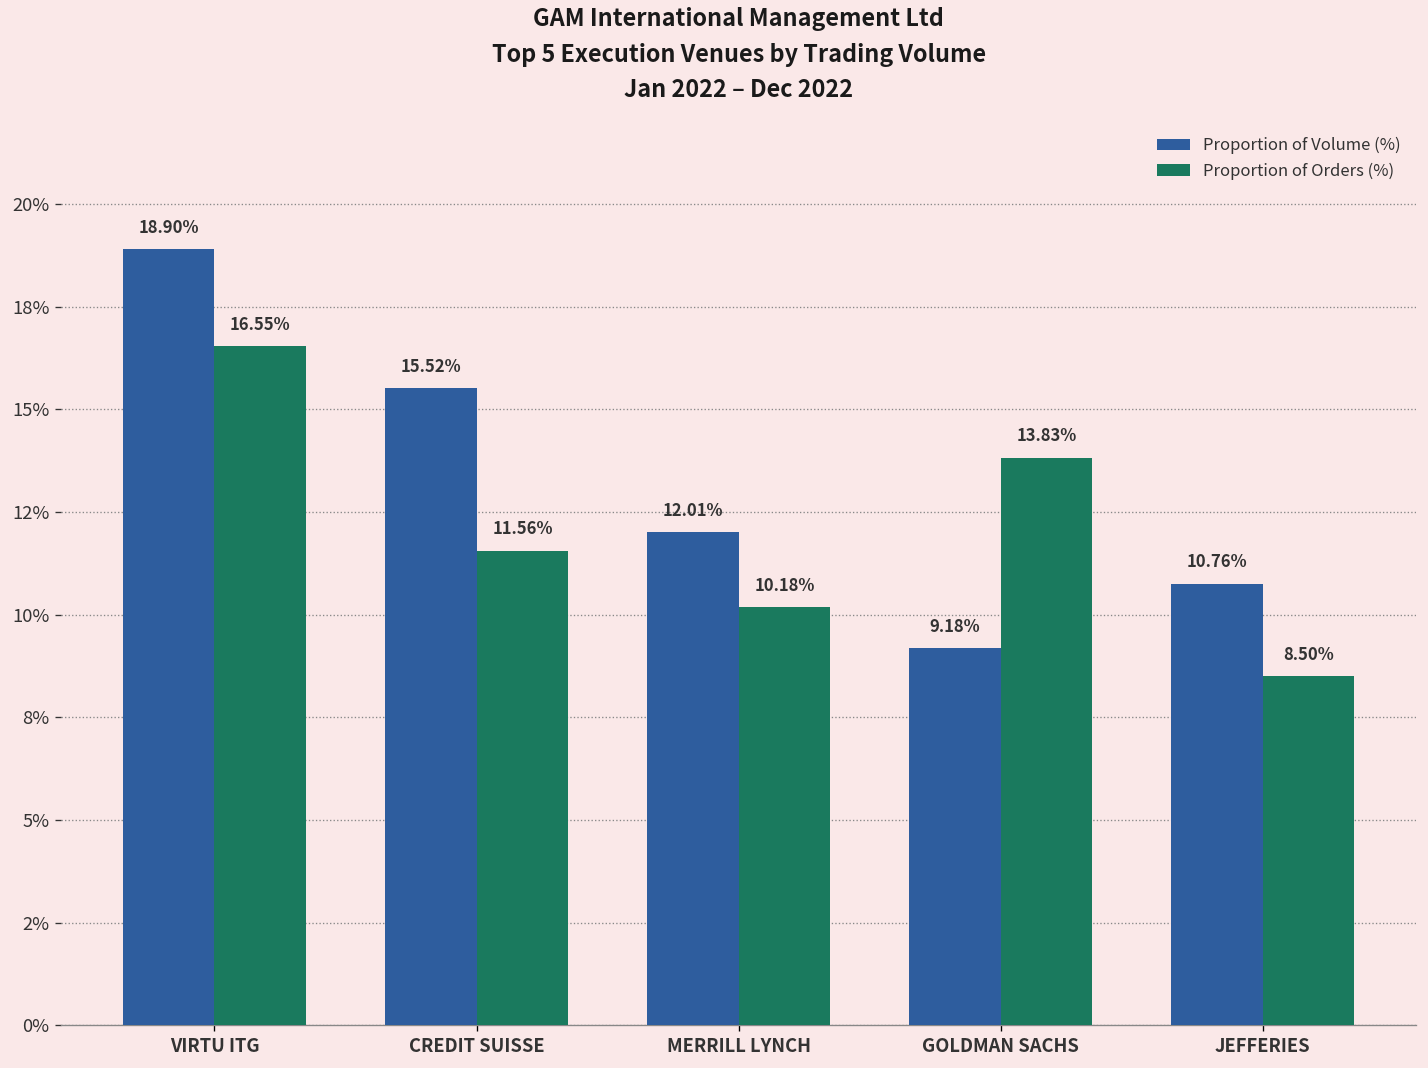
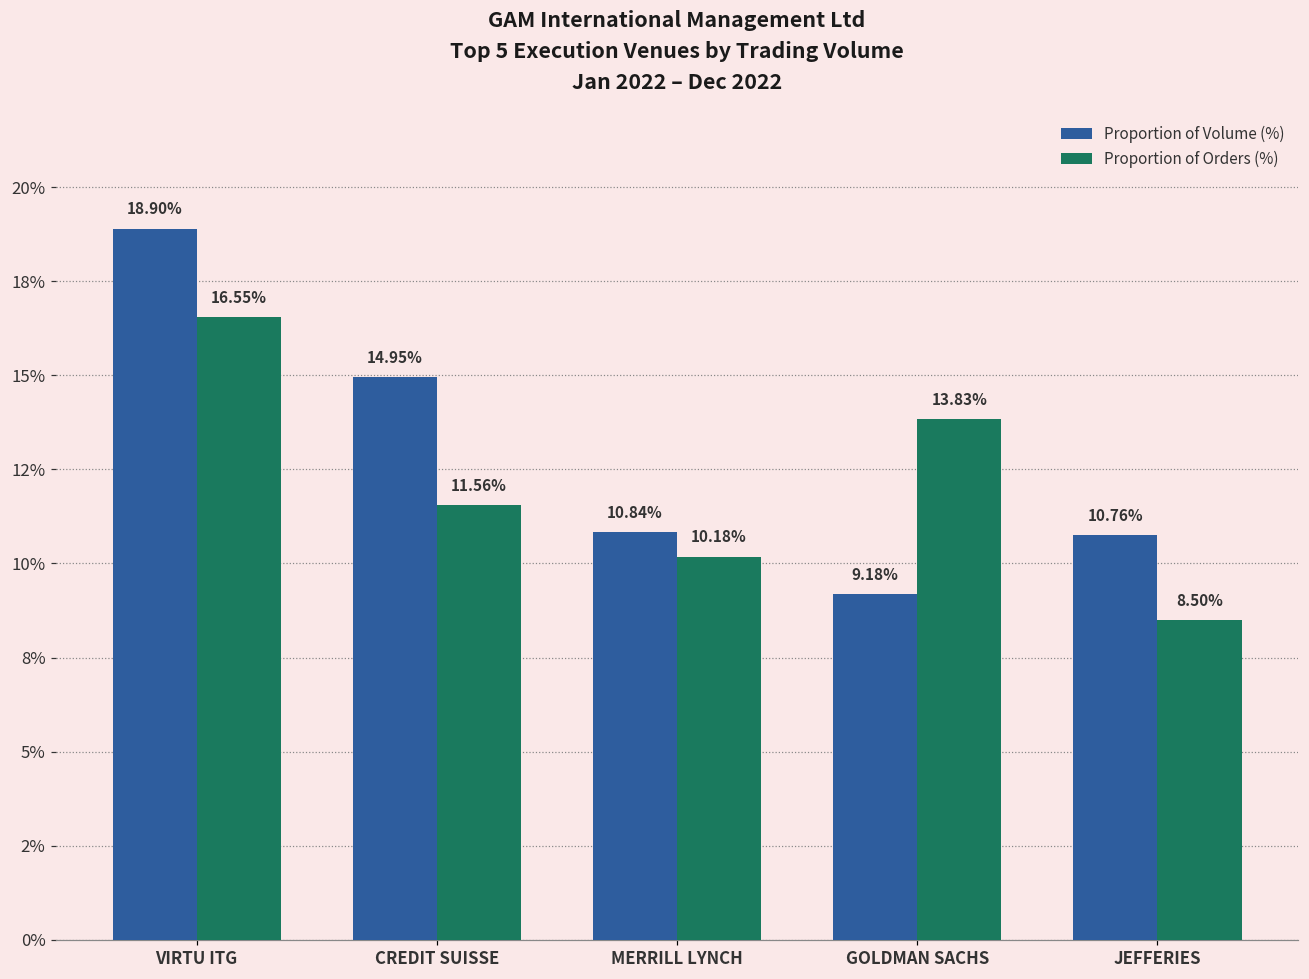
  {
    "Proportion of Volume (%)": {
      "VIRTU ITG": "18.90%",
-     "CREDIT SUISSE": "15.52%",
-     "MERRILL LYNCH": "12.01%",
+     "CREDIT SUISSE": "14.95%",
+     "MERRILL LYNCH": "10.84%",
      "GOLDMAN SACHS": "9.18%",
      "JEFFERIES": "10.76%"
    },
    "Proportion of Orders (%)": {
      "VIRTU ITG": "16.55%",
      "CREDIT SUISSE": "11.56%",
      "MERRILL LYNCH": "10.18%",
      "GOLDMAN SACHS": "13.83%",
      "JEFFERIES": "8.50%"
    }
  }
